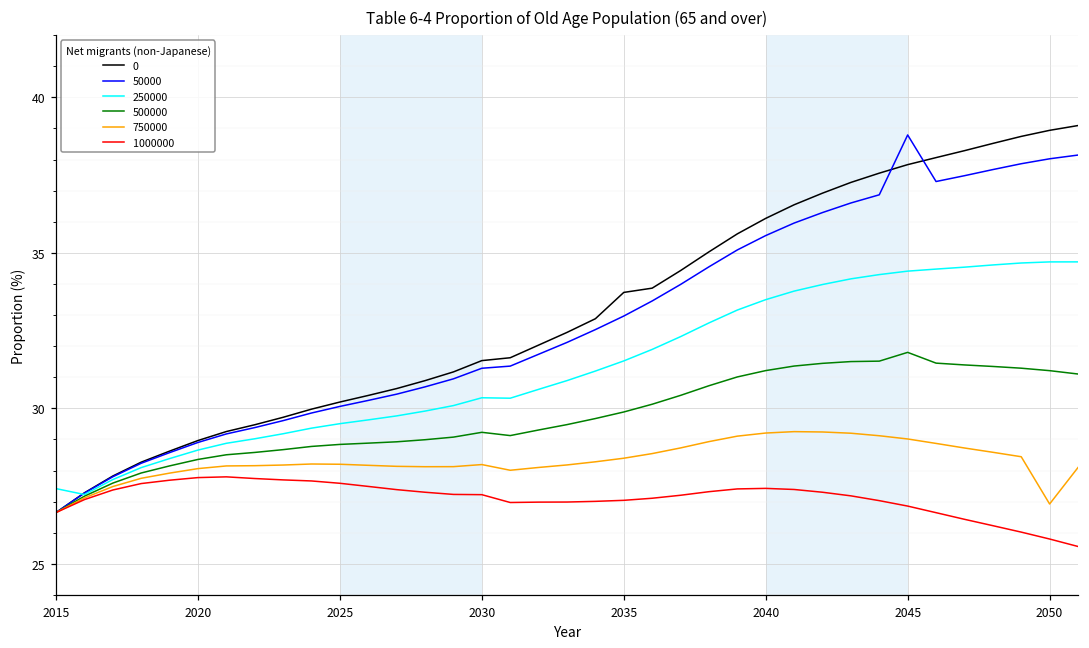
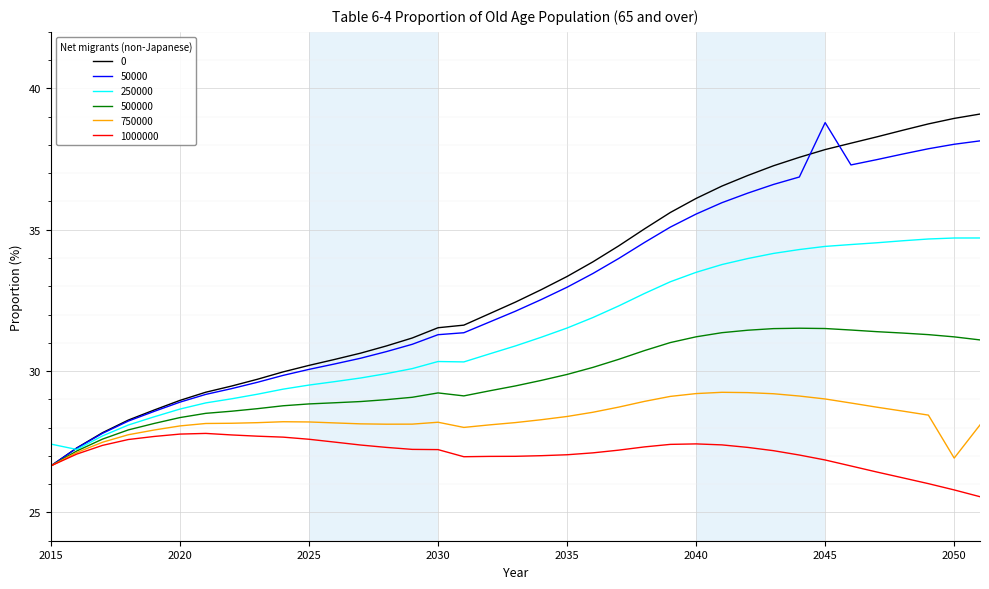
  {
    "0": {
      "2025": 30.2,
      "2030": 31.5,
-     "2035": 33.7,
+     "2035": 33.3,
      "2040": 36.1,
      "2045": 37.8,
      "2050": 38.9
    },
    "50000": {
      "2025": 30.1,
      "2030": 31.3,
      "2035": 33.0,
      "2040": 35.6,
      "2045": 38.8,
      "2050": 38.0
    },
    "250000": {
      "2015": 27.4,
      "2020": 28.7,
      "2025": 29.5,
      "2030": 30.3,
      "2035": 31.5,
      "2040": 33.5,
      "2045": 34.4,
      "2050": 34.7
    },
    "500000": {
      "2020": 28.4,
      "2025": 28.8,
      "2030": 29.2,
      "2035": 29.9,
      "2040": 31.2,
-     "2045": 31.8,
+     "2045": 31.5,
      "2050": 31.2
    },
    "750000": {
      "2020": 28.1,
      "2025": 28.2,
      "2030": 28.2,
      "2035": 28.4,
      "2040": 29.2,
      "2045": 29.0,
      "2050": 26.9
    },
    "1000000": {
      "2020": 27.8,
      "2025": 27.6,
      "2030": 27.2,
      "2035": 27.0,
      "2040": 27.4,
      "2045": 26.9,
      "2050": 25.8
    }
  }
